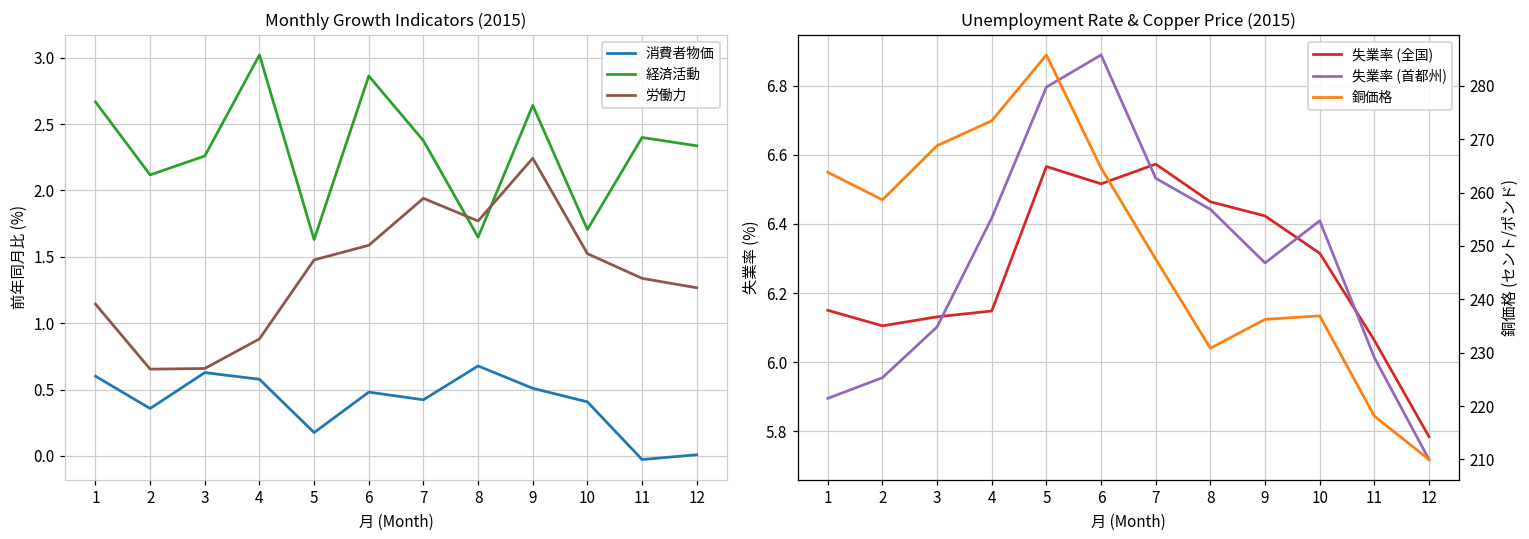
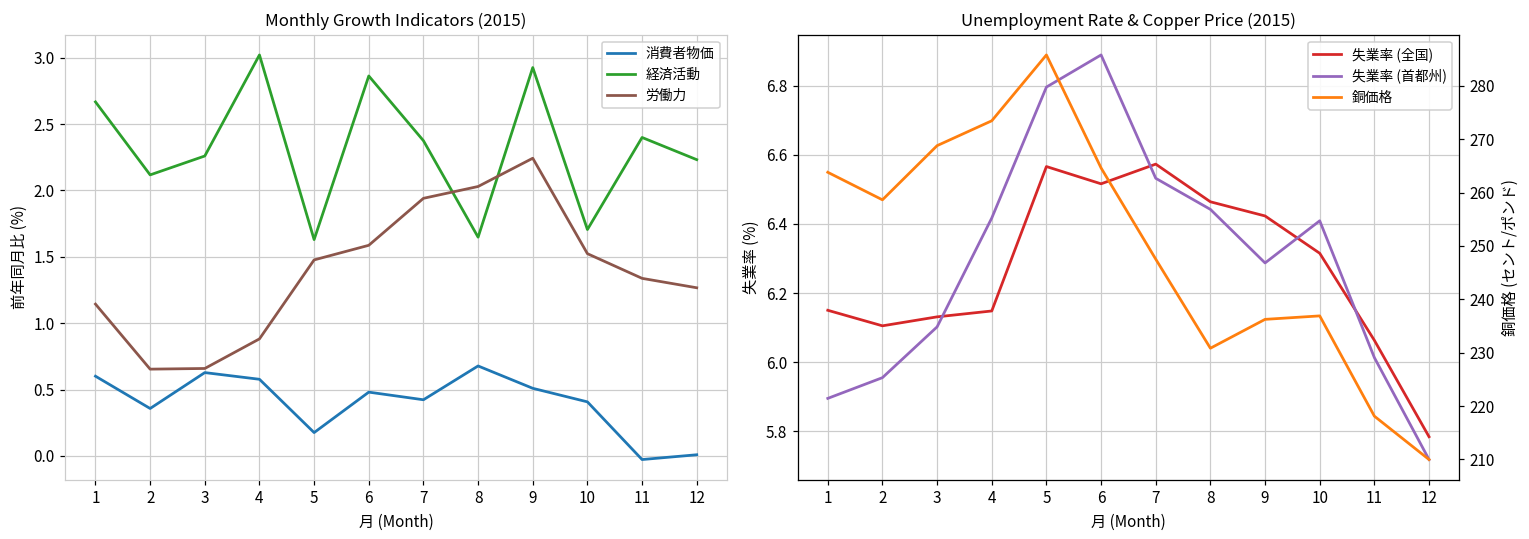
  {
    "Monthly Growth Indicators (2015)": {
      "消費者物価": {
        "1": 0.60,
        "2": 0.36,
        "3": 0.63,
        "4": 0.58,
        "5": 0.18,
        "6": 0.48,
        "7": 0.42,
        "8": 0.68,
        "9": 0.51,
        "10": 0.41,
        "11": -0.03,
        "12": 0.01
      },
      "経済活動": {
        "1": 2.67,
        "2": 2.12,
        "3": 2.26,
        "4": 3.02,
        "5": 1.63,
        "6": 2.86,
        "7": 2.38,
        "8": 1.65,
-       "9": 2.64,
+       "9": 2.93,
        "10": 1.71,
        "11": 2.40,
-       "12": 2.34
+       "12": 2.23
      },
      "労働力": {
        "1": 1.14,
        "2": 0.65,
        "3": 0.66,
        "4": 0.88,
        "5": 1.48,
        "6": 1.59,
        "7": 1.94,
-       "8": 1.77,
+       "8": 2.03,
        "9": 2.24,
        "10": 1.52,
        "11": 1.34,
        "12": 1.27
      }
    }
  }
